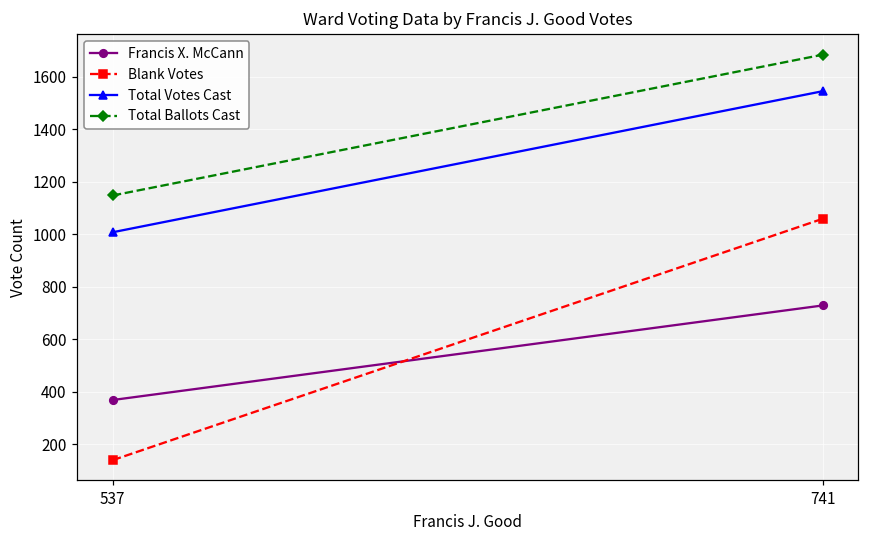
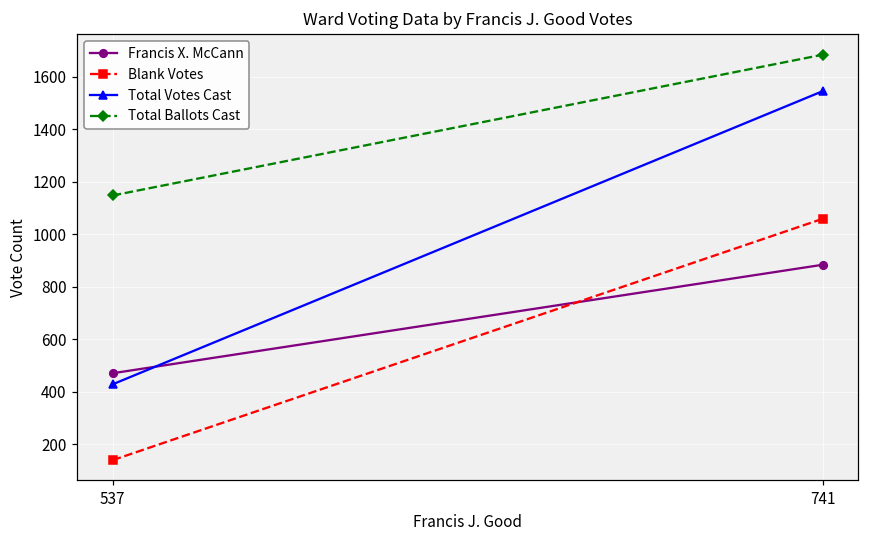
  {
    "Francis X. McCann": {
-     "537": 370,
-     "741": 730
+     "537": 470,
+     "741": 880
    },
    "Blank Votes": {
      "537": 140,
      "741": 1060
    },
    "Total Votes Cast": {
-     "537": 1010,
+     "537": 430,
      "741": 1550
    },
    "Total Ballots Cast": {
      "537": 1150,
      "741": 1680
    }
  }
